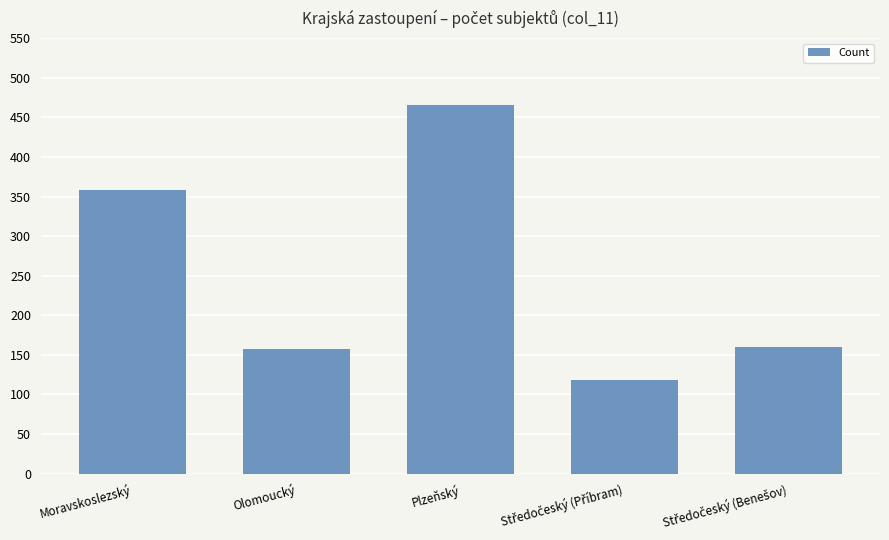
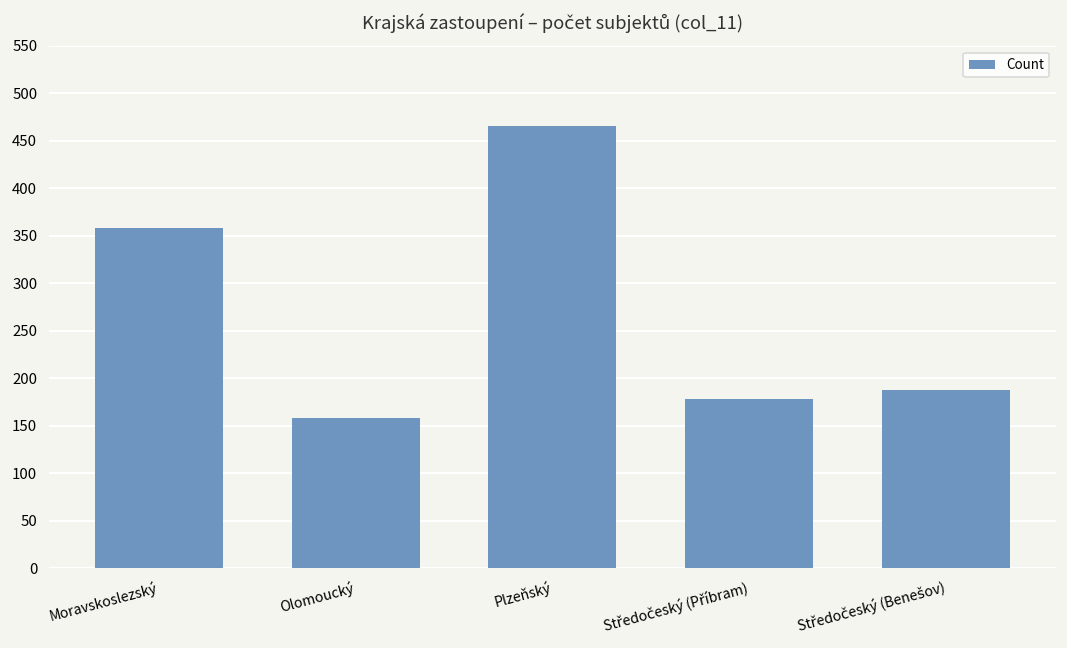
  {
    "Moravskoslezský": 360,
    "Olomoucký": 160,
    "Plzeňský": 470,
-   "Středočeský (Příbram)": 120,
-   "Středočeský (Benešov)": 160
+   "Středočeský (Příbram)": 180,
+   "Středočeský (Benešov)": 190
  }
